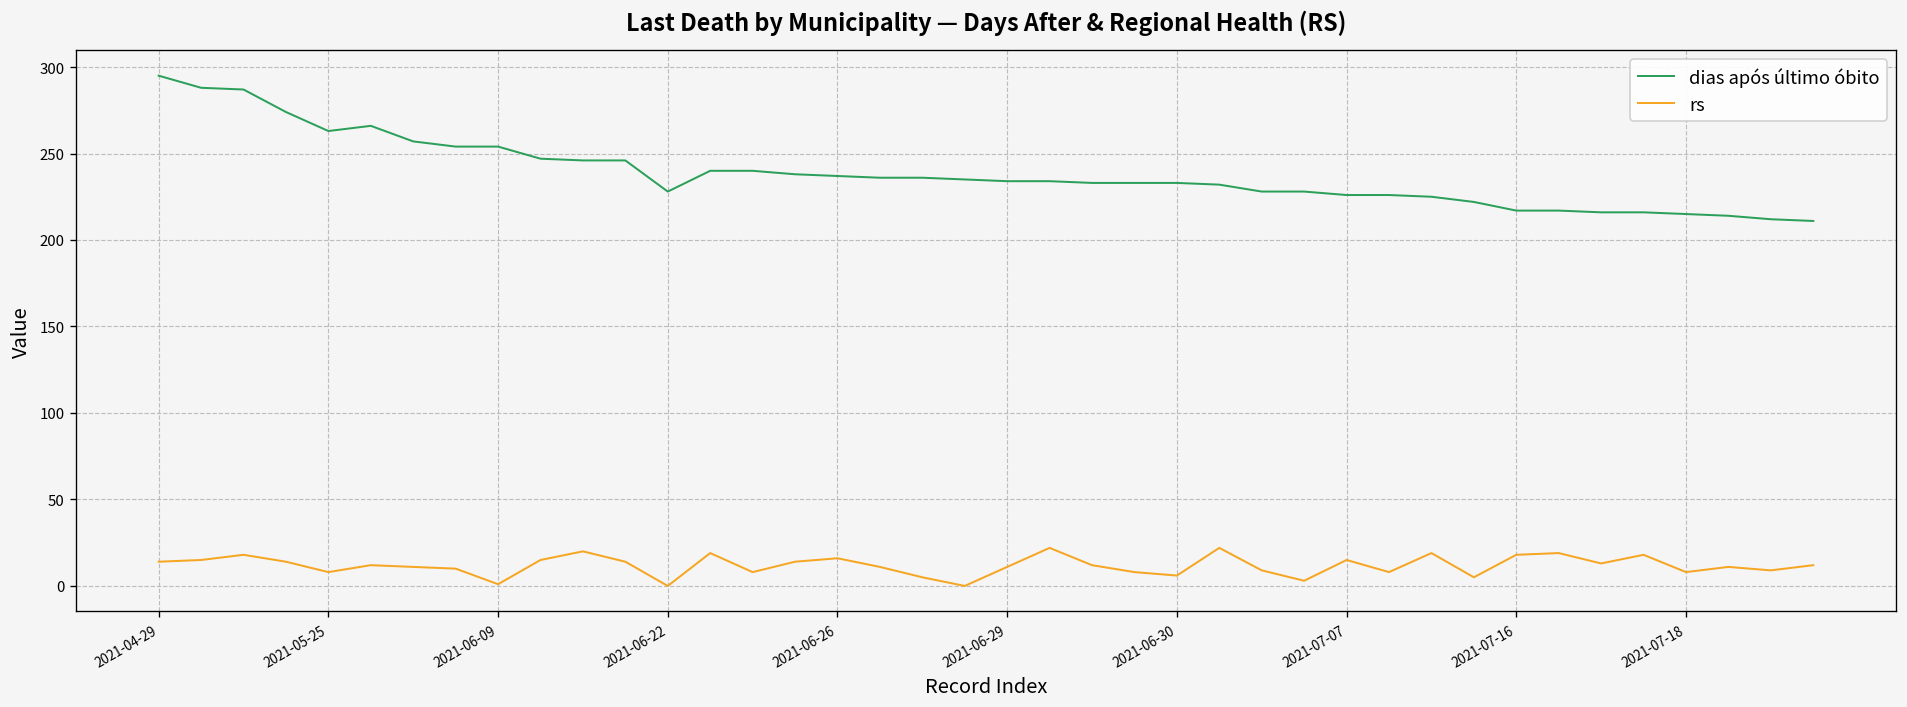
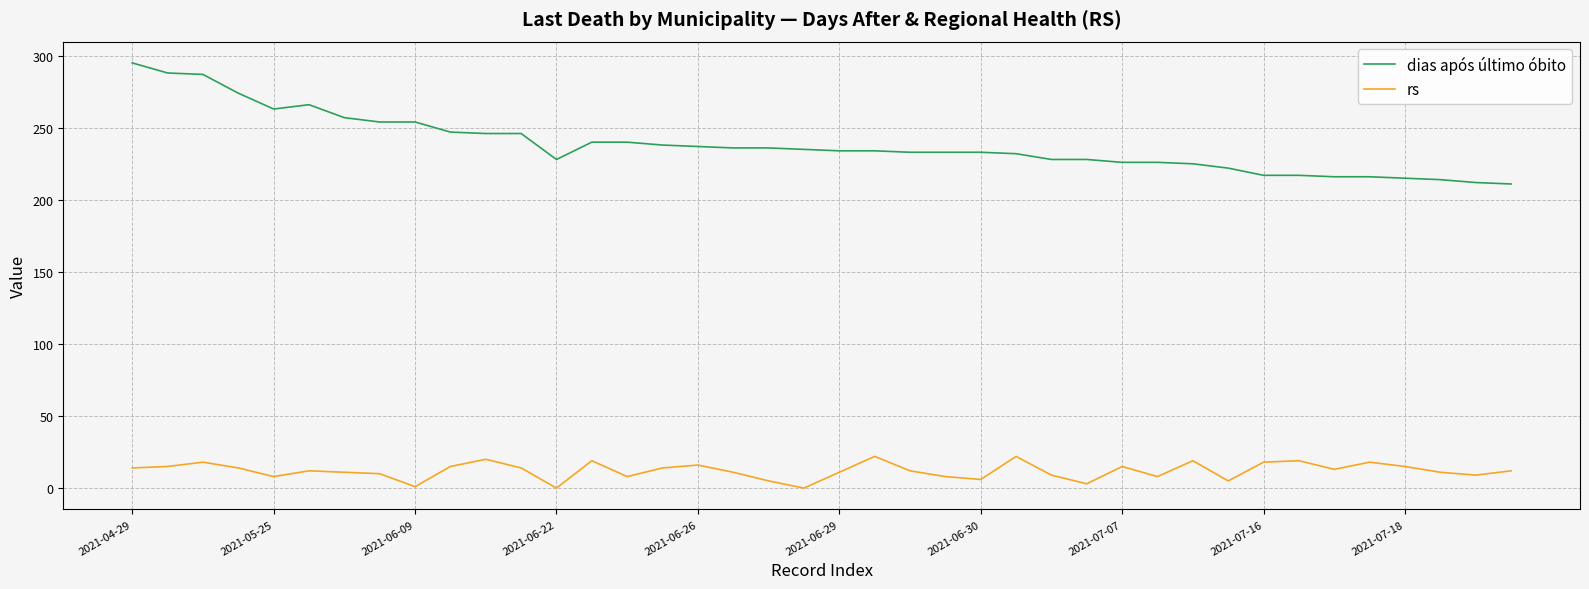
  {
    "dias após último óbito": {
      "2021-04-29": 295,
      "2021-05-25": 263,
      "2021-06-22": 228,
      "2021-06-26": 237,
      "2021-07-18": 215
    },
    "rs": {
      "2021-04-29": 14,
      "2021-05-25": 8,
      "2021-06-22": 0,
      "2021-06-26": 16,
-     "2021-07-18": 8
+     "2021-07-18": 15
    }
  }
